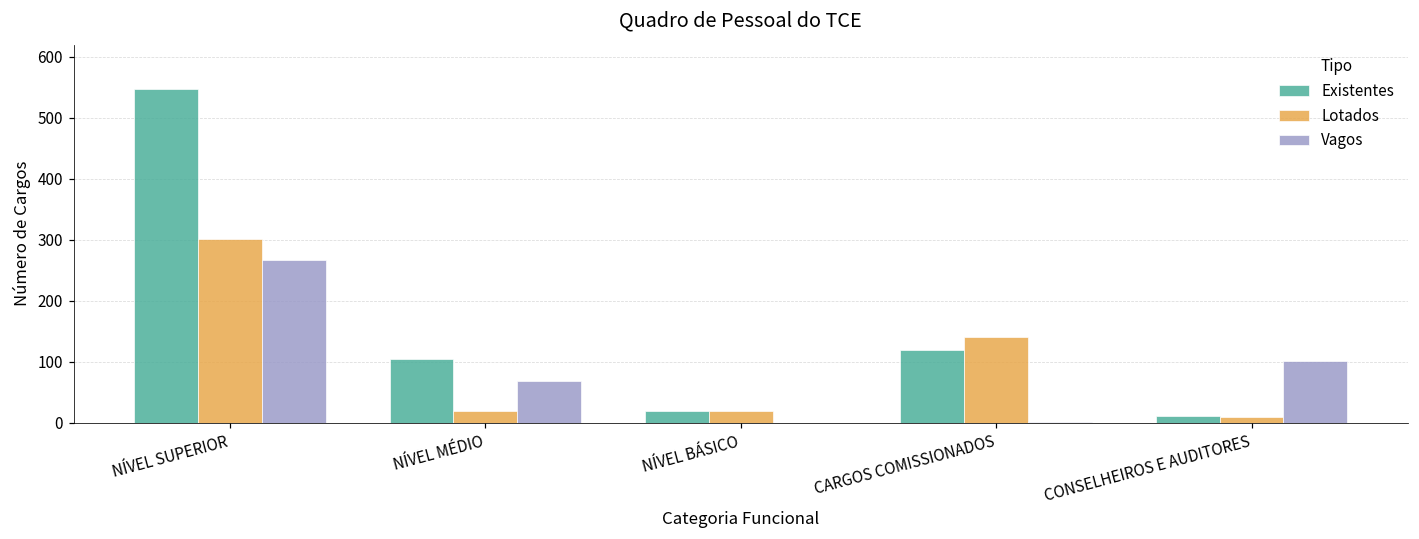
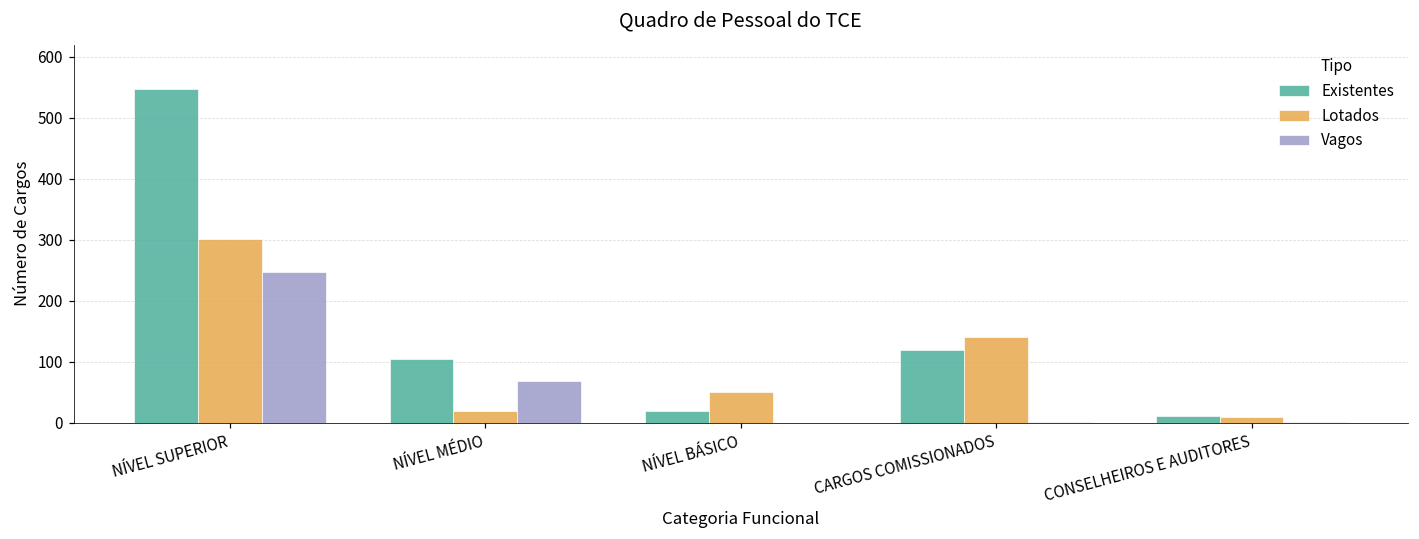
  {
    "Existentes": {
      "NÍVEL SUPERIOR": 550,
      "NÍVEL MÉDIO": 110,
      "NÍVEL BÁSICO": 20,
      "CARGOS COMISSIONADOS": 120,
      "CONSELHEIROS E AUDITORES": 10
    },
    "Lotados": {
      "NÍVEL SUPERIOR": 300,
      "NÍVEL MÉDIO": 20,
-     "NÍVEL BÁSICO": 20,
+     "NÍVEL BÁSICO": 50,
      "CARGOS COMISSIONADOS": 140,
      "CONSELHEIROS E AUDITORES": 10
    },
    "Vagos": {
-     "NÍVEL SUPERIOR": 270,
+     "NÍVEL SUPERIOR": 250,
      "NÍVEL MÉDIO": 70,
      "NÍVEL BÁSICO": 0,
-     "CONSELHEIROS E AUDITORES": 100
+     "CONSELHEIROS E AUDITORES": 0
    }
  }
